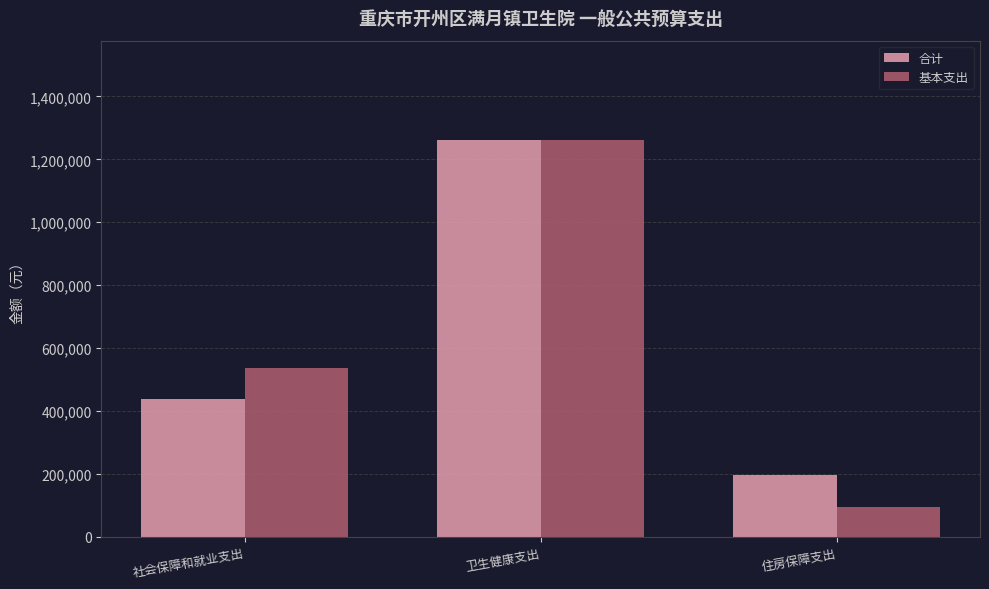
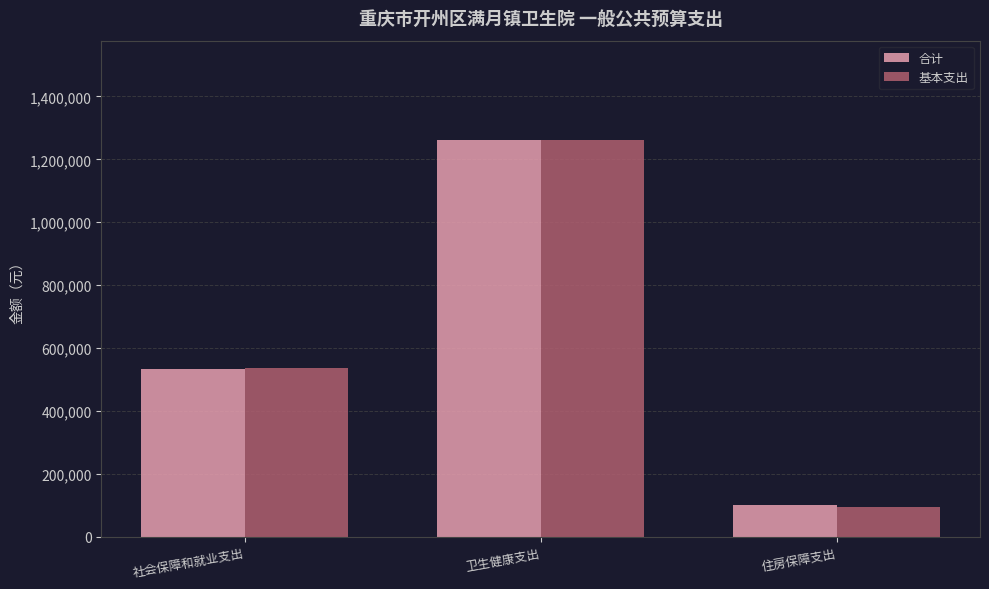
  {
    "合计": {
-     "社会保障和就业支出": "440,000",
+     "社会保障和就业支出": "530,000",
      "卫生健康支出": "1,260,000",
-     "住房保障支出": "200,000"
+     "住房保障支出": "100,000"
    },
    "基本支出": {
      "社会保障和就业支出": "540,000",
      "卫生健康支出": "1,260,000",
      "住房保障支出": "90,000"
    }
  }
